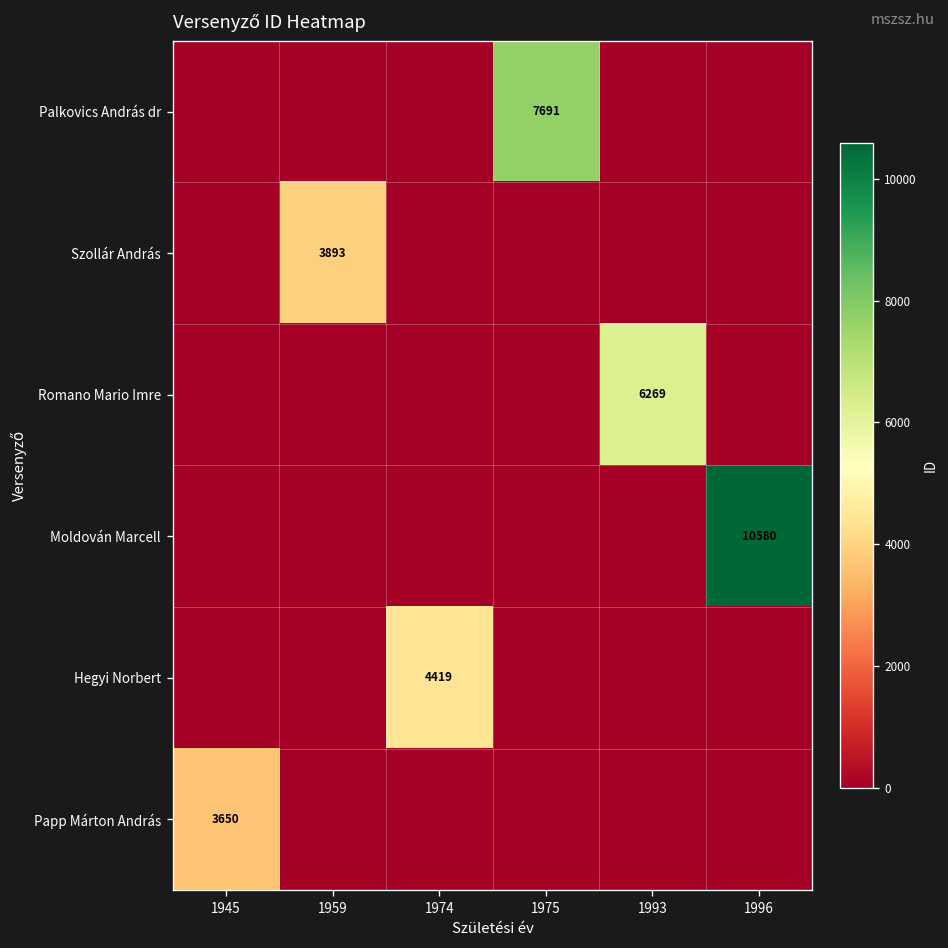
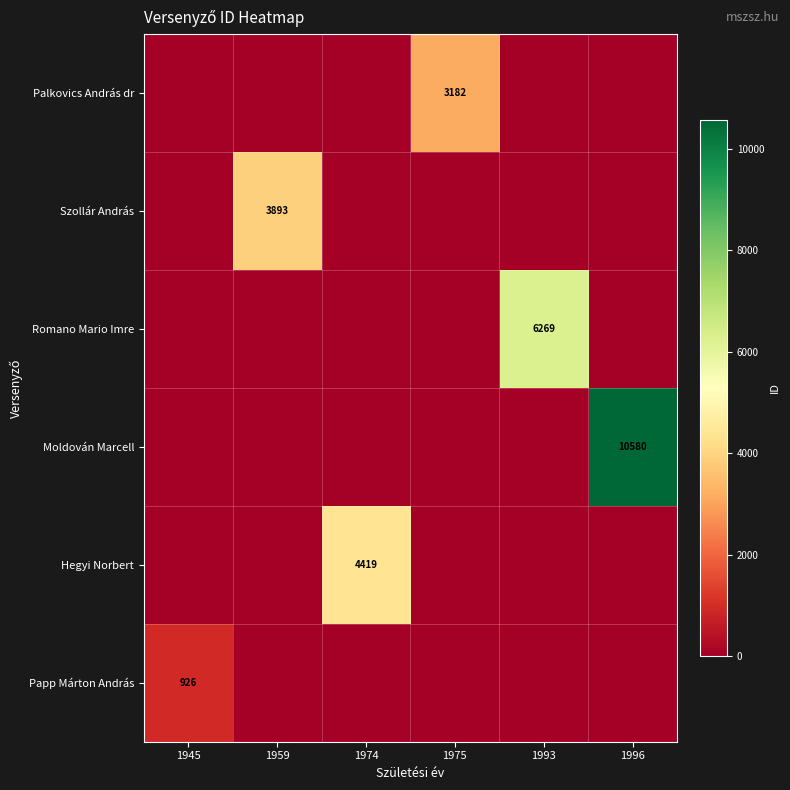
  {
    "Palkovics András dr": {
-     "1975": 7691
+     "1975": 3182
    },
    "Szollár András": {
      "1959": 3893
    },
    "Romano Mario Imre": {
      "1993": 6269
    },
    "Moldován Marcell": {
      "1996": 10580
    },
    "Hegyi Norbert": {
      "1974": 4419
    },
    "Papp Márton András": {
-     "1945": 3650
+     "1945": 926
    }
  }
